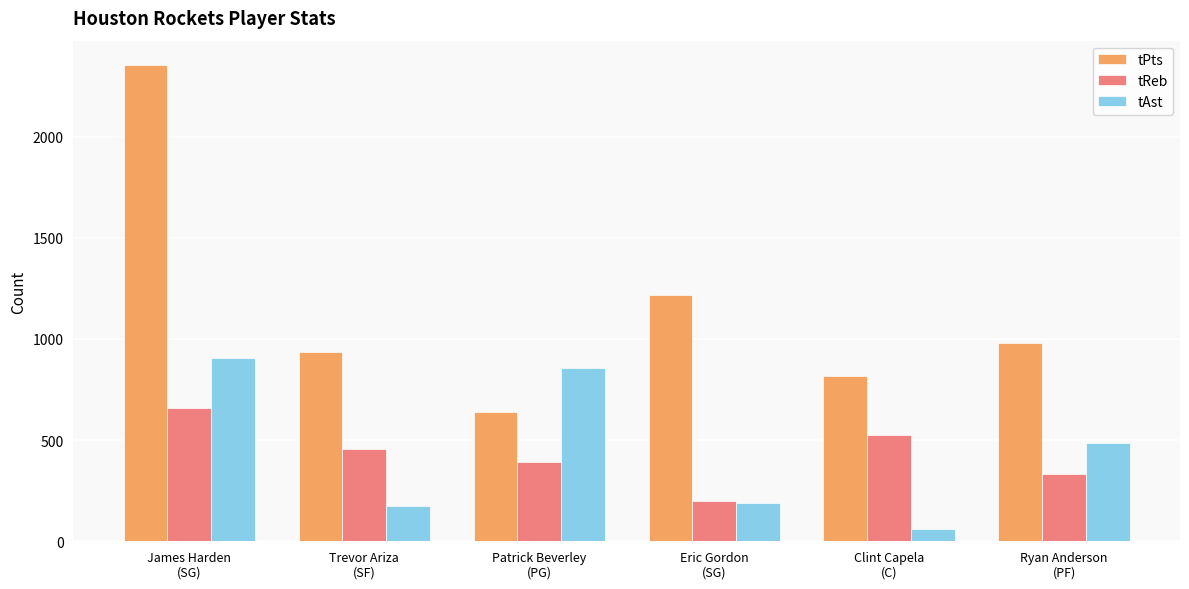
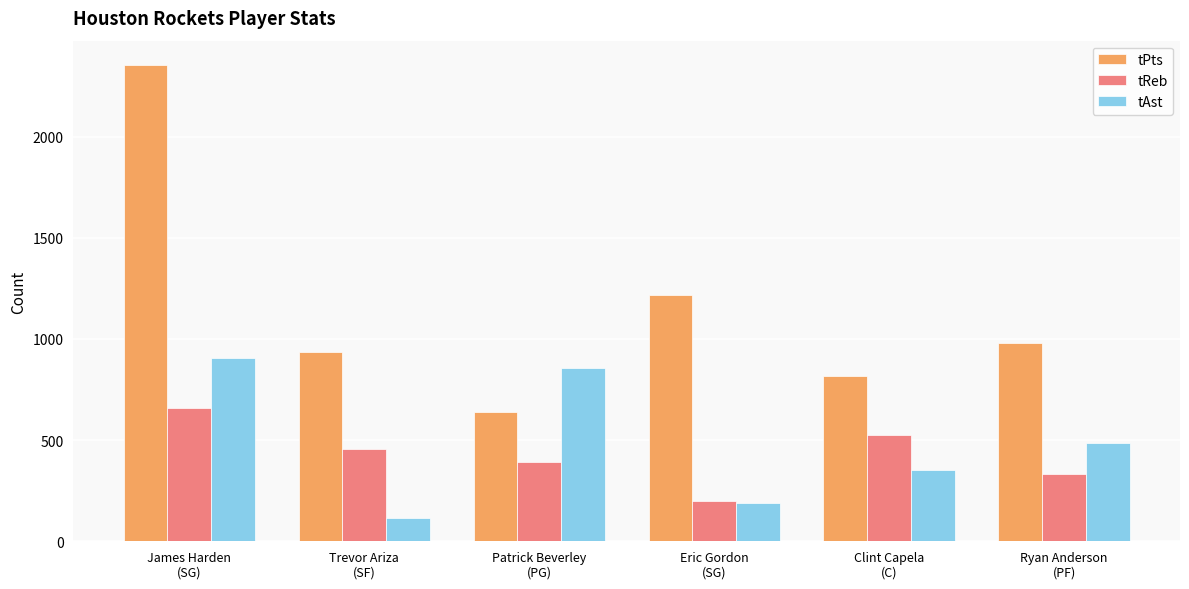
  {
    "tAst": {
      "James Harden (SG)": 910,
-     "Trevor Ariza (SF)": 180,
+     "Trevor Ariza (SF)": 120,
      "Patrick Beverley (PG)": 860,
      "Eric Gordon (SG)": 190,
-     "Clint Capela (C)": 60,
+     "Clint Capela (C)": 350,
      "Ryan Anderson (PF)": 490
    }
  }
